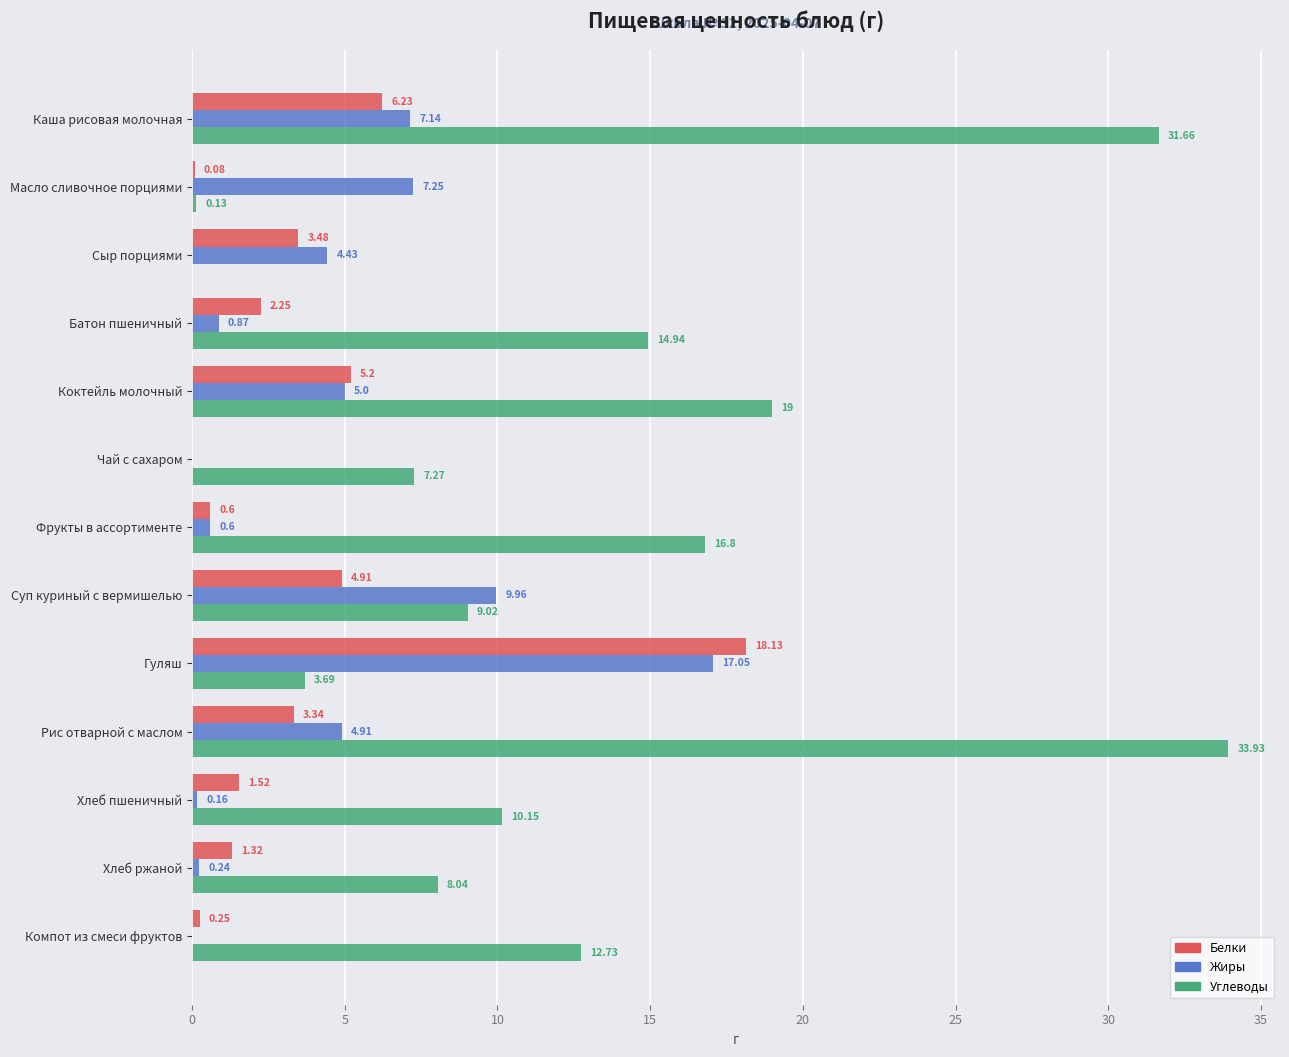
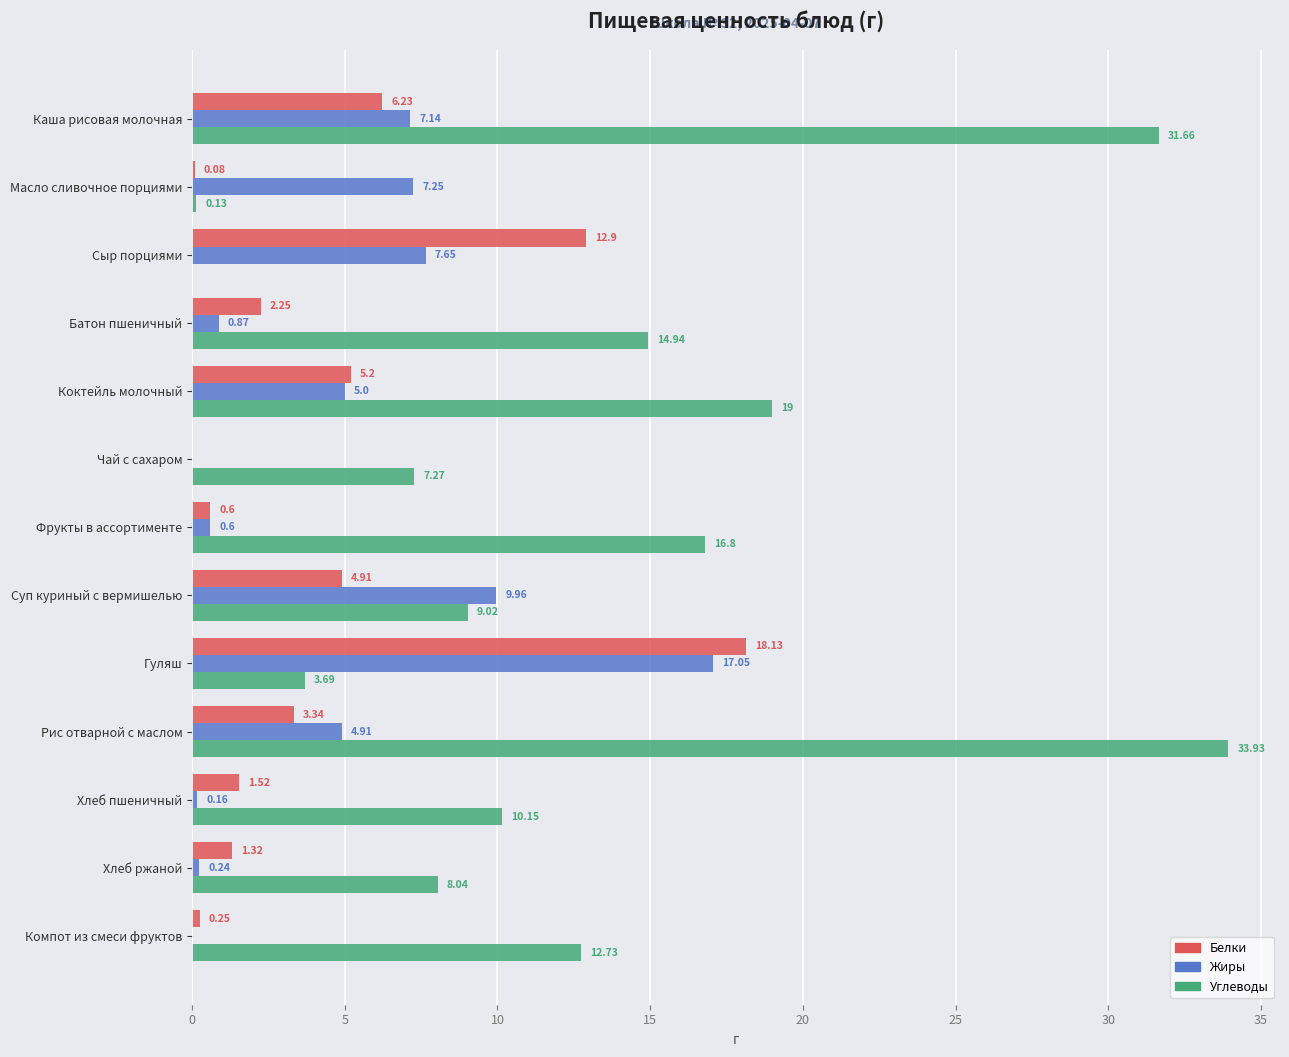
  {
    "Белки": {
      "Каша рисовая молочная": 6.23,
      "Масло сливочное порциями": 0.08,
-     "Сыр порциями": 3.48,
+     "Сыр порциями": 12.9,
      "Батон пшеничный": 2.25,
      "Коктейль молочный": 5.2,
      "Фрукты в ассортименте": 0.6,
      "Суп куриный с вермишелью": 4.91,
      "Гуляш": 18.13,
      "Рис отварной с маслом": 3.34,
      "Хлеб пшеничный": 1.52,
      "Хлеб ржаной": 1.32,
      "Компот из смеси фруктов": 0.25
    },
    "Жиры": {
      "Каша рисовая молочная": 7.14,
      "Масло сливочное порциями": 7.25,
-     "Сыр порциями": 4.43,
+     "Сыр порциями": 7.65,
      "Батон пшеничный": 0.87,
      "Коктейль молочный": 5.0,
      "Фрукты в ассортименте": 0.6,
      "Суп куриный с вермишелью": 9.96,
      "Гуляш": 17.05,
      "Рис отварной с маслом": 4.91,
      "Хлеб пшеничный": 0.16,
      "Хлеб ржаной": 0.24
    },
    "Углеводы": {
      "Каша рисовая молочная": 31.66,
      "Масло сливочное порциями": 0.13,
      "Батон пшеничный": 14.94,
      "Коктейль молочный": 19,
      "Чай с сахаром": 7.27,
      "Фрукты в ассортименте": 16.8,
      "Суп куриный с вермишелью": 9.02,
      "Гуляш": 3.69,
      "Рис отварной с маслом": 33.93,
      "Хлеб пшеничный": 10.15,
      "Хлеб ржаной": 8.04,
      "Компот из смеси фруктов": 12.73
    }
  }
